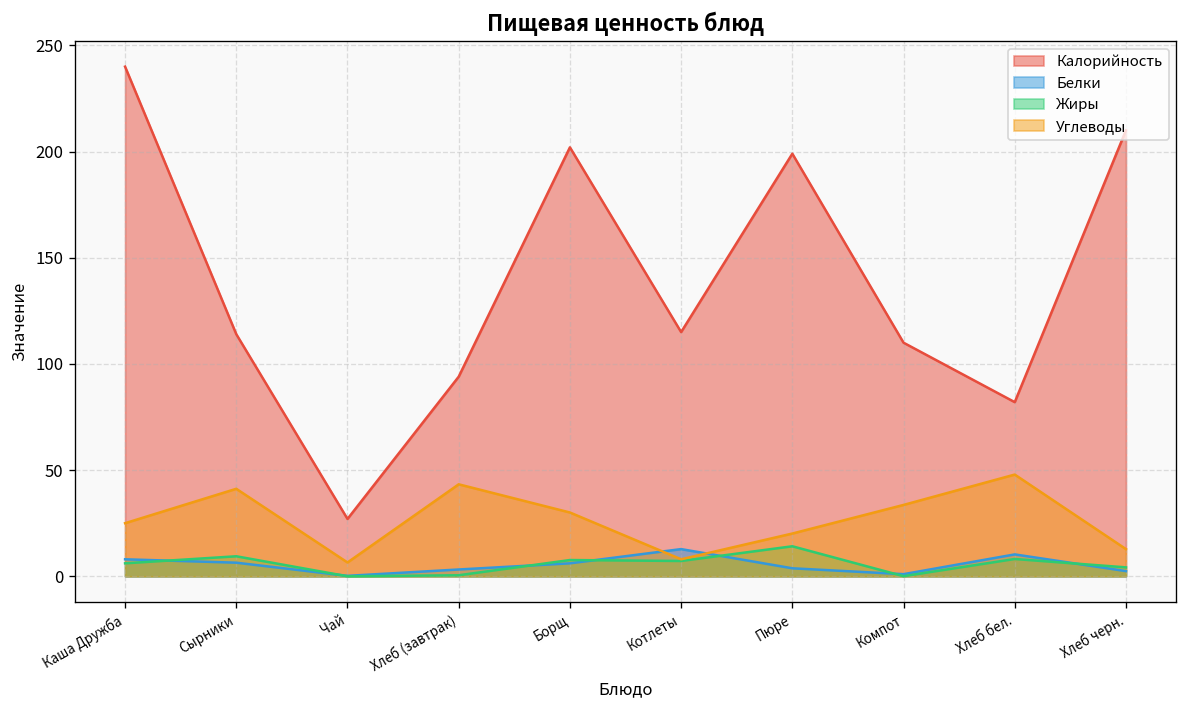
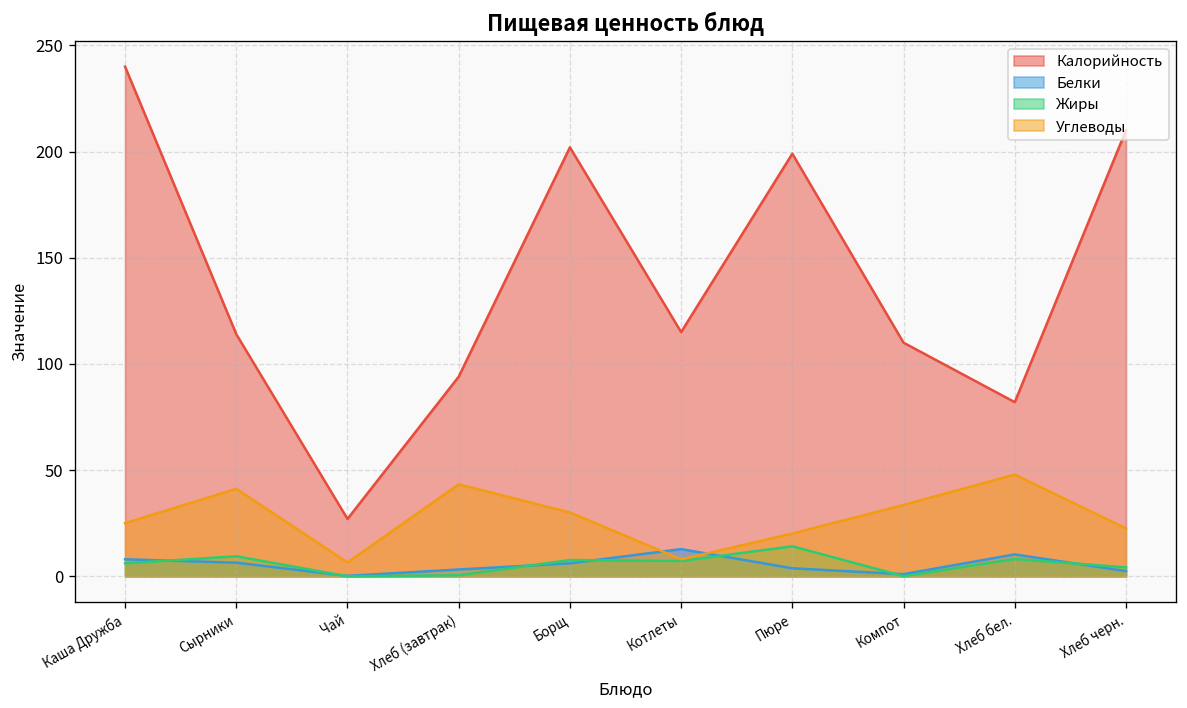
  {
    "Калорийность": {
      "Каша Дружба": 240,
      "Сырники": 114,
      "Чай": 27,
      "Хлеб (завтрак)": 94,
      "Борщ": 202,
      "Котлеты": 115,
      "Пюре": 199,
      "Компот": 110,
      "Хлеб бел.": 82
    },
    "Белки": {
      "Каша Дружба": 8,
      "Сырники": 6,
      "Хлеб (завтрак)": 3,
      "Борщ": 6,
      "Котлеты": 13,
      "Пюре": 4,
      "Хлеб бел.": 10,
      "Хлеб черн.": 2
    },
    "Жиры": {
      "Каша Дружба": 6,
      "Сырники": 9,
      "Хлеб (завтрак)": 0,
      "Борщ": 8,
      "Пюре": 14,
      "Хлеб бел.": 8,
      "Хлеб черн.": 4
    },
    "Углеводы": {
      "Каша Дружба": 25,
      "Сырники": 41,
      "Чай": 7,
      "Хлеб (завтрак)": 43,
      "Борщ": 30,
      "Пюре": 20,
      "Компот": 34,
      "Хлеб бел.": 48,
-     "Хлеб черн.": 13
+     "Хлеб черн.": 23
    }
  }
